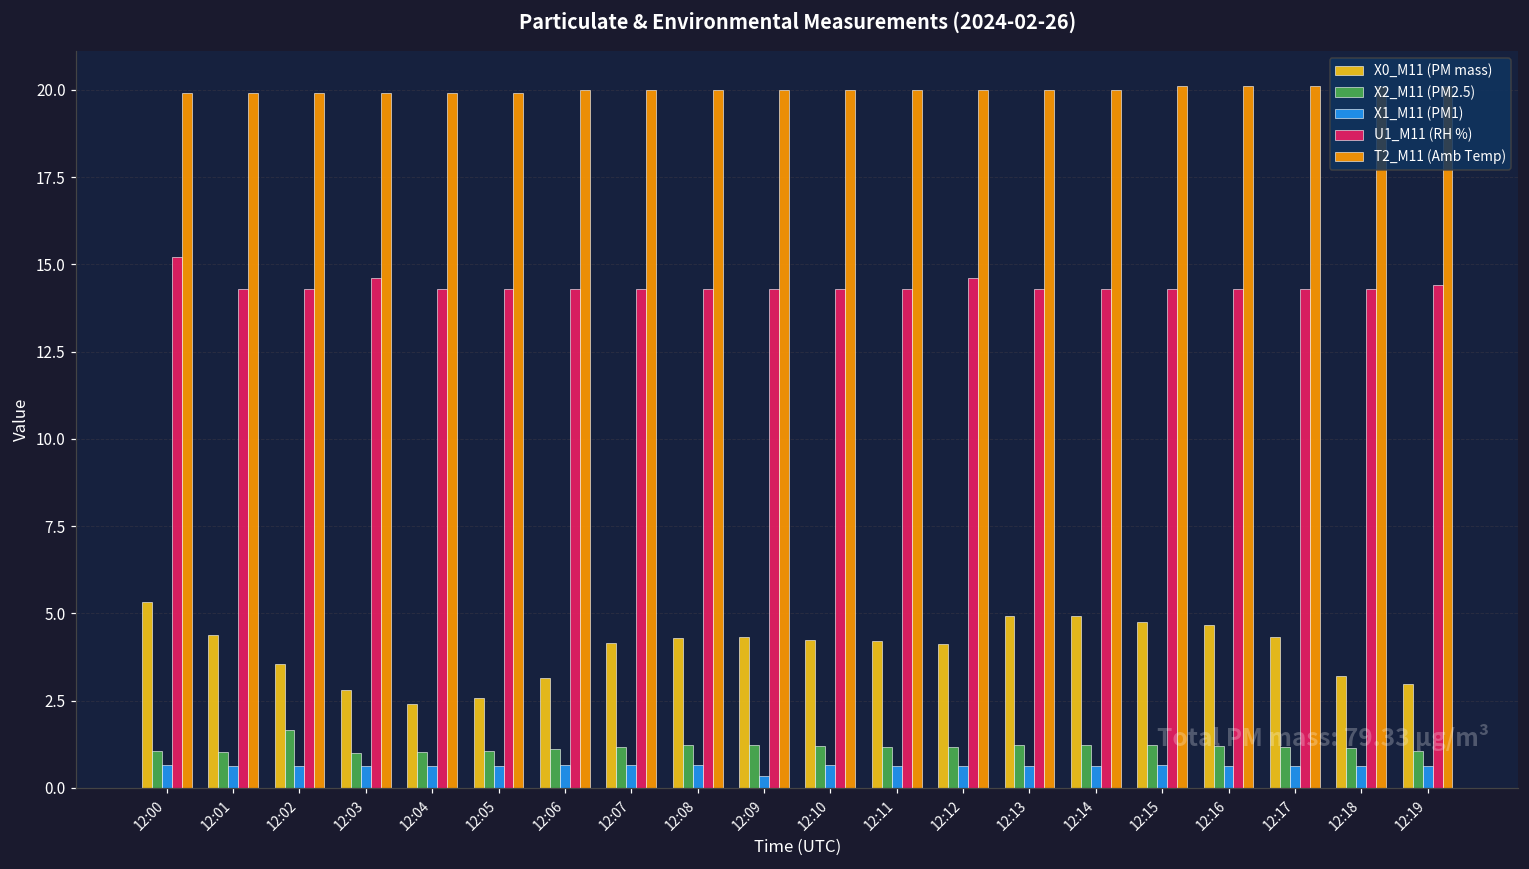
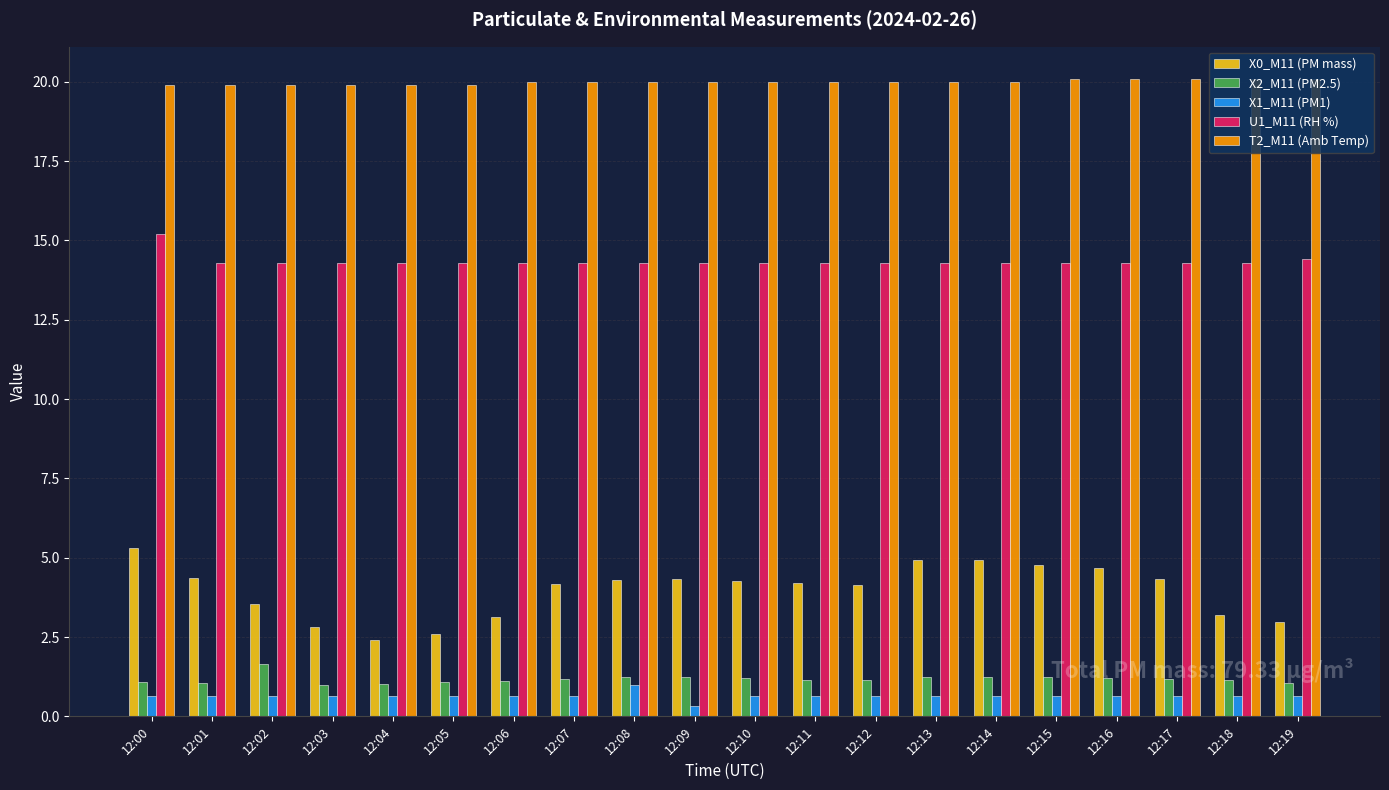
  {
    "X2_M11 (PM2.5)": {
      "12:00": 1.1,
      "12:01": 1.0,
      "12:02": 1.7,
      "12:03": 1.0,
      "12:04": 1.0,
      "12:05": 1.1,
      "12:06": 1.1,
      "12:07": 1.2,
      "12:08": 1.2,
      "12:09": 1.2,
      "12:10": 1.2,
      "12:11": 1.2,
      "12:12": 1.2,
      "12:13": 1.2,
      "12:14": 1.2,
      "12:15": 1.2
    },
    "X1_M11 (PM1)": {
      "12:00": 0.7,
      "12:01": 0.6,
      "12:02": 0.6,
      "12:03": 0.6,
      "12:04": 0.6,
      "12:05": 0.6,
      "12:06": 0.7,
      "12:07": 0.7,
-     "12:08": 0.7,
+     "12:08": 1.0,
      "12:09": 0.3,
      "12:10": 0.7,
      "12:11": 0.6,
      "12:12": 0.6,
      "12:13": 0.6,
      "12:14": 0.6,
      "12:15": 0.7,
      "12:16": 0.6,
      "12:17": 0.6,
      "12:18": 0.6,
      "12:19": 0.6
    },
    "U1_M11 (RH %)": {
      "12:00": 15.2,
      "12:01": 14.3,
      "12:02": 14.3,
-     "12:03": 14.6,
+     "12:03": 14.3,
      "12:04": 14.3,
      "12:05": 14.3,
      "12:06": 14.3,
      "12:07": 14.3,
      "12:08": 14.3,
      "12:09": 14.3,
      "12:10": 14.3,
      "12:11": 14.3,
-     "12:12": 14.6,
+     "12:12": 14.3,
      "12:13": 14.3,
      "12:14": 14.3,
      "12:15": 14.3,
      "12:16": 14.3,
      "12:17": 14.3,
      "12:18": 14.3,
      "12:19": 14.4
    }
  }
